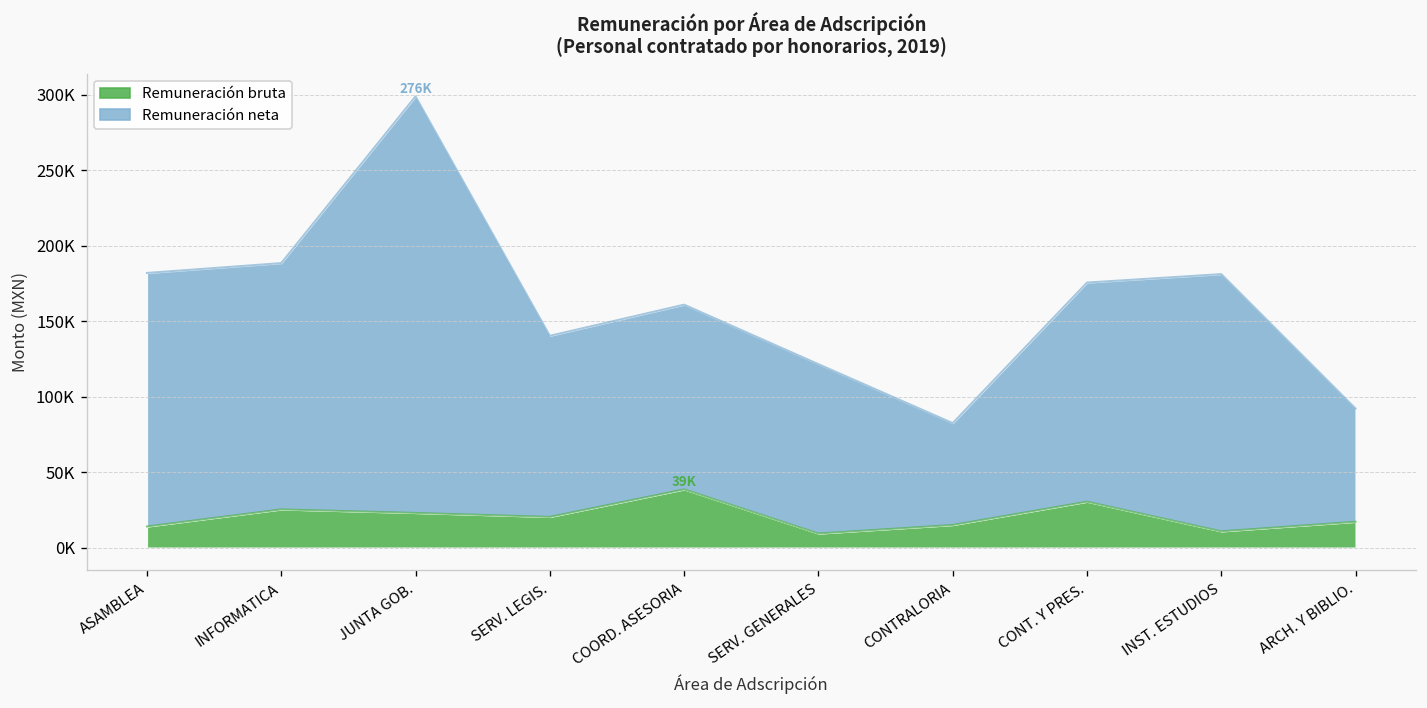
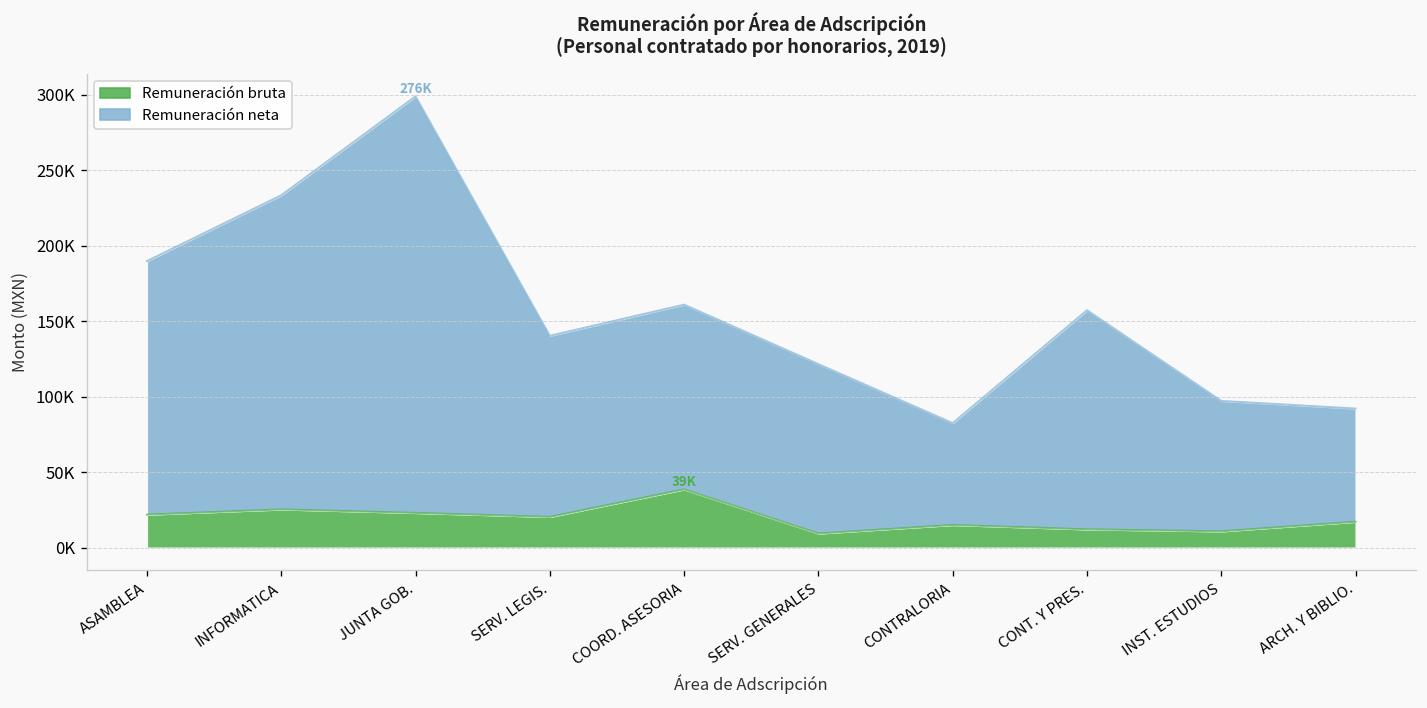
  {
    "Remuneración bruta": {
-     "ASAMBLEA": 14000,
+     "ASAMBLEA": 22000,
      "INFORMATICA": 25000,
      "JUNTA GOB.": 23000,
      "SERV. LEGIS.": 20000,
      "SERV. GENERALES": 9000,
      "CONTRALORIA": 15000,
-     "CONT. Y PRES.": 30000,
+     "CONT. Y PRES.": 12000,
      "INST. ESTUDIOS": 11000,
      "ARCH. Y BIBLIO.": 17000
    },
    "Remuneración neta": {
      "ASAMBLEA": 168000,
-     "INFORMATICA": 163000,
+     "INFORMATICA": 208000,
      "SERV. LEGIS.": 120000,
      "COORD. ASESORIA": 122000,
      "SERV. GENERALES": 112000,
      "CONTRALORIA": 68000,
      "CONT. Y PRES.": 145000,
-     "INST. ESTUDIOS": 170000,
+     "INST. ESTUDIOS": 86000,
      "ARCH. Y BIBLIO.": 75000
    }
  }
